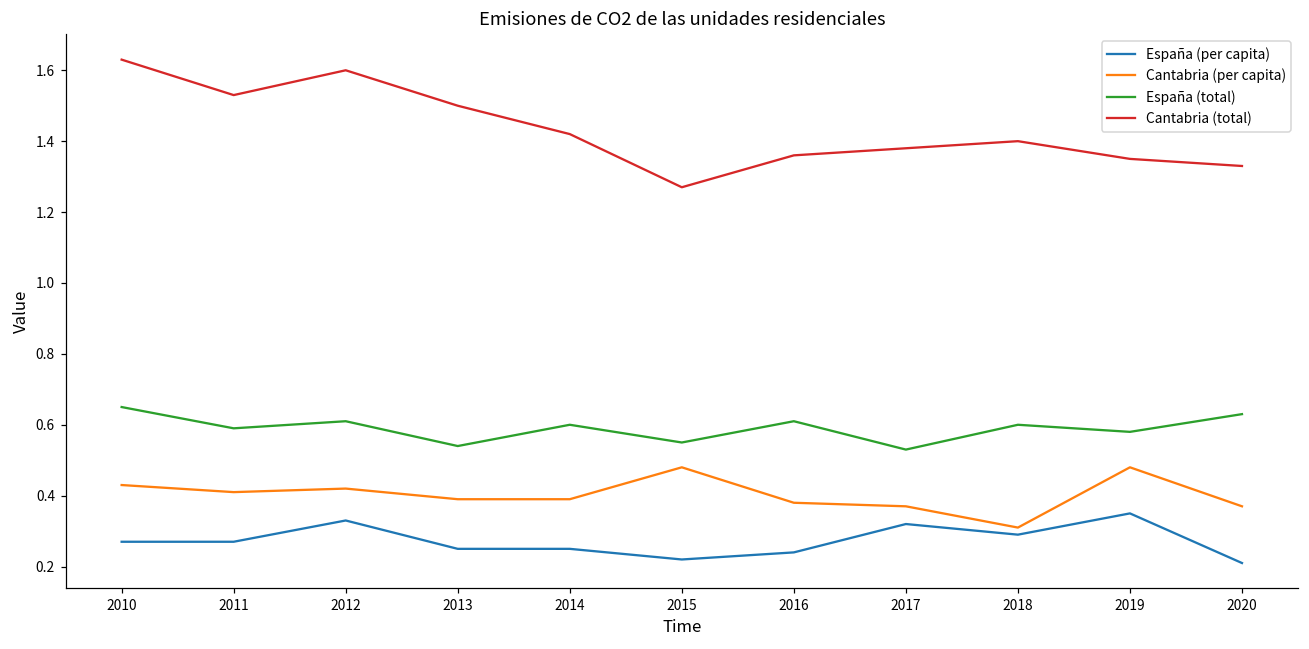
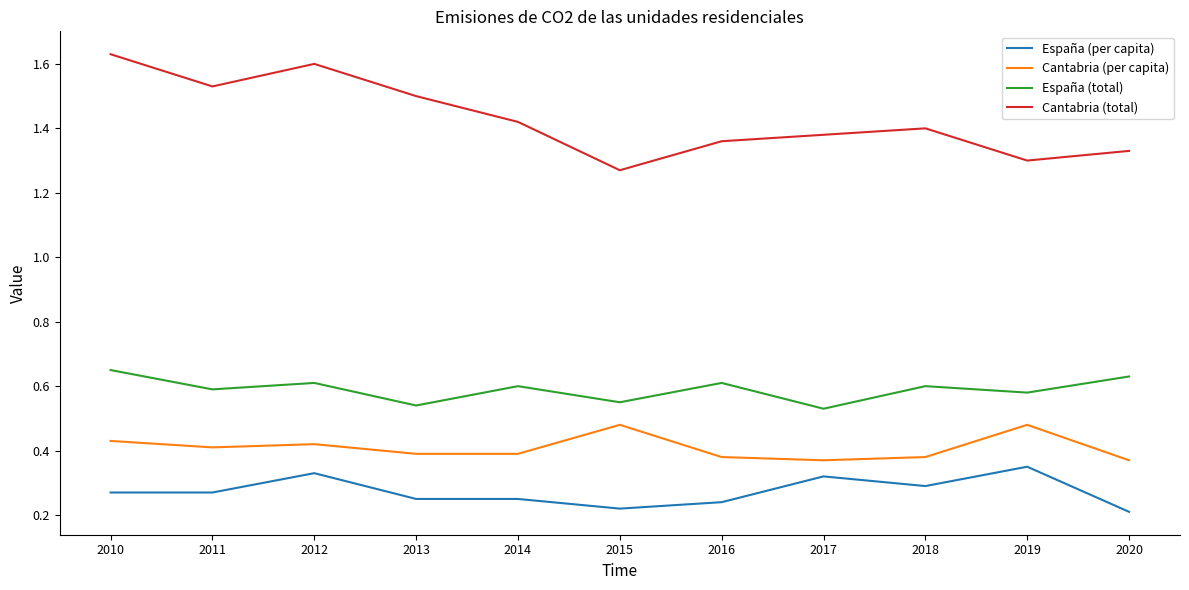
  {
    "España (per capita)": {
      "2010": 0.27,
      "2011": 0.27,
      "2012": 0.33,
      "2013": 0.25,
      "2014": 0.25,
      "2015": 0.22,
      "2016": 0.24,
      "2017": 0.32,
      "2018": 0.29,
      "2019": 0.35,
      "2020": 0.21
    },
    "Cantabria (per capita)": {
      "2010": 0.43,
      "2011": 0.41,
      "2012": 0.42,
      "2013": 0.39,
      "2014": 0.39,
      "2015": 0.48,
      "2016": 0.38,
      "2017": 0.37,
-     "2018": 0.31,
+     "2018": 0.38,
      "2019": 0.48,
      "2020": 0.37
    },
    "España (total)": {
      "2010": 0.65,
      "2011": 0.59,
      "2012": 0.61,
      "2013": 0.54,
      "2014": 0.60,
      "2015": 0.55,
      "2016": 0.61,
      "2017": 0.53,
      "2018": 0.60,
      "2019": 0.58,
      "2020": 0.63
    },
    "Cantabria (total)": {
      "2010": 1.63,
      "2011": 1.53,
      "2012": 1.60,
      "2013": 1.50,
      "2014": 1.42,
      "2015": 1.27,
      "2016": 1.36,
      "2017": 1.38,
      "2018": 1.40,
-     "2019": 1.35,
+     "2019": 1.30,
      "2020": 1.33
    }
  }
